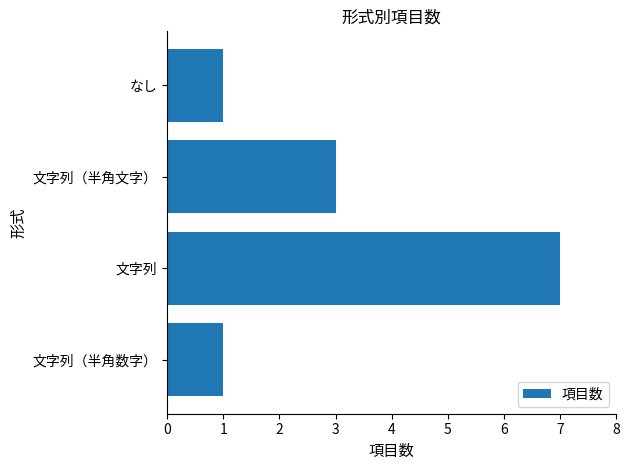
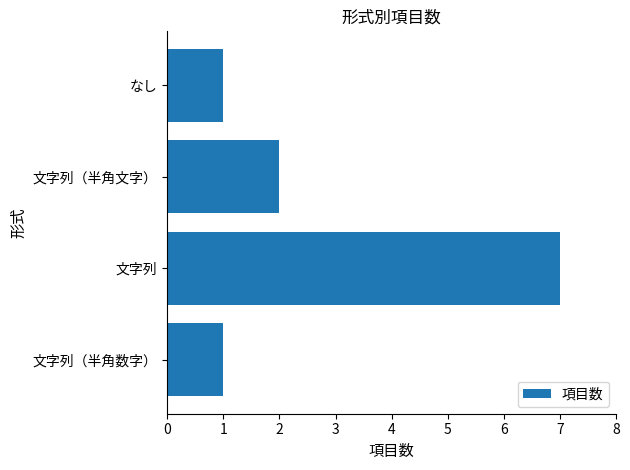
  {
    "なし": 1,
-   "文字列（半角文字）": 3,
+   "文字列（半角文字）": 2,
    "文字列": 7,
    "文字列（半角数字）": 1
  }
